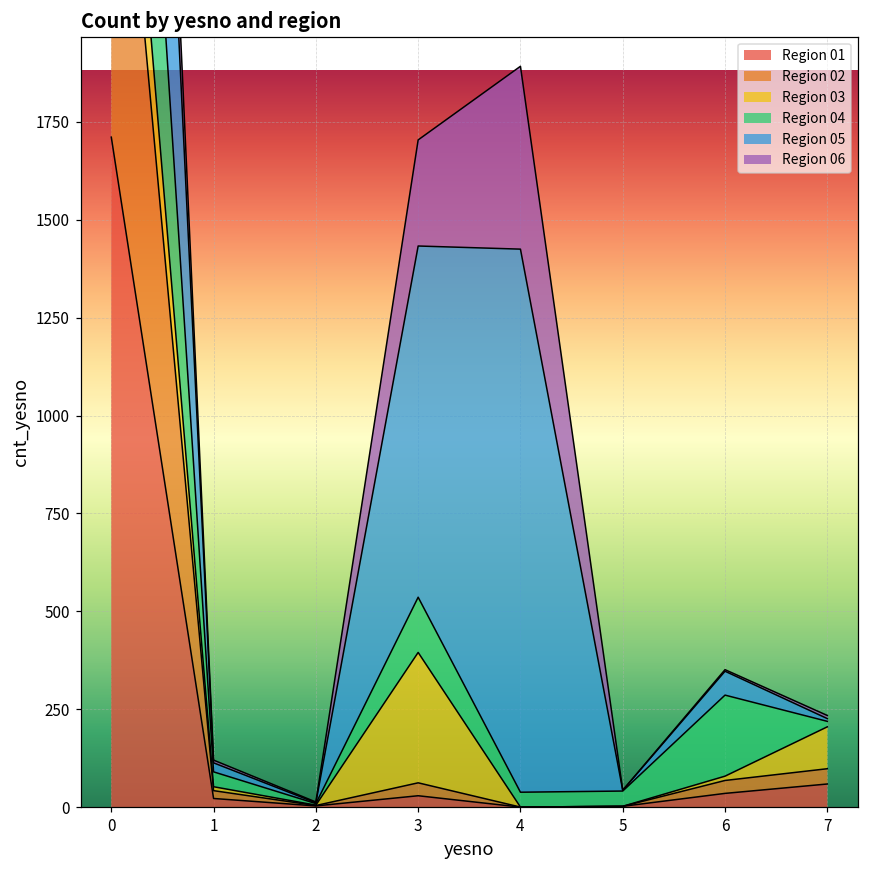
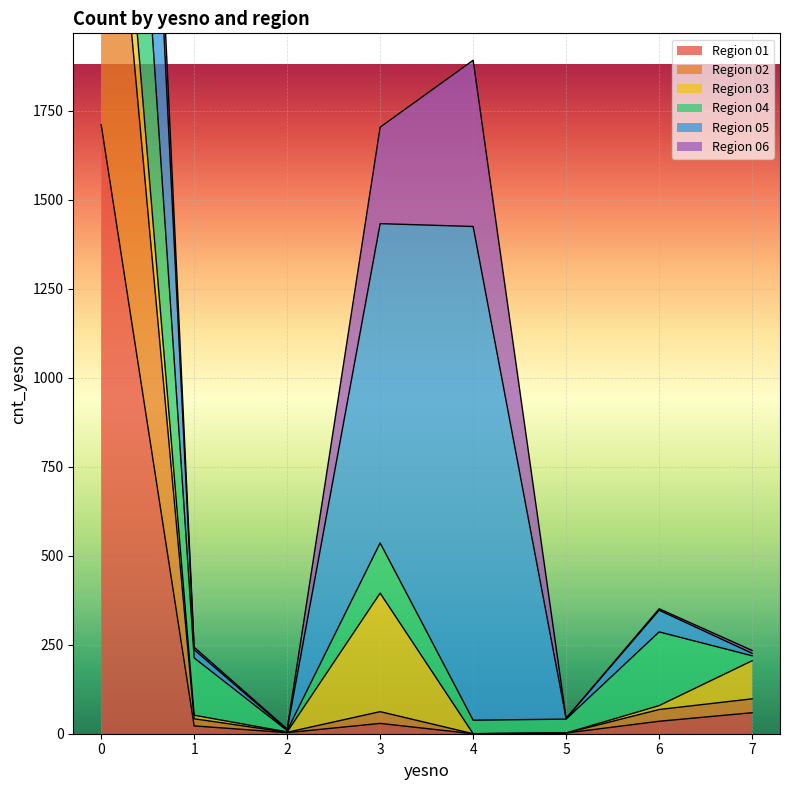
  {
    "Region 03": {
      "1": 10,
      "3": 330,
      "6": 10,
      "7": 110
    },
    "Region 04": {
-     "1": 40,
+     "1": 160,
      "3": 140,
      "4": 40,
      "6": 210
    },
    "Region 05": {
      "3": 900,
      "4": 1390
    },
    "Region 06": {
      "3": 270,
      "4": 470,
      "7": 10
    }
  }
